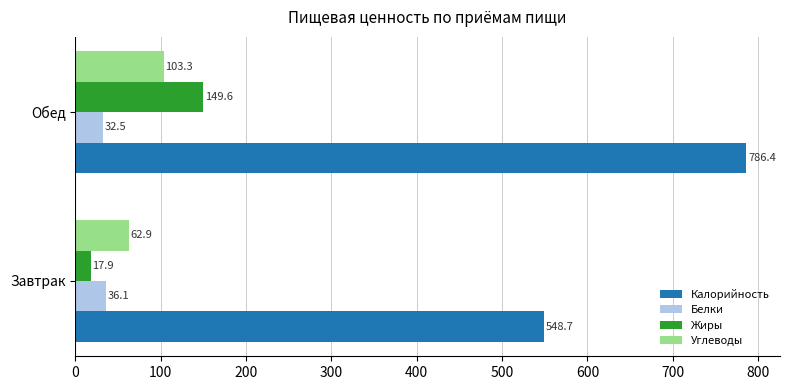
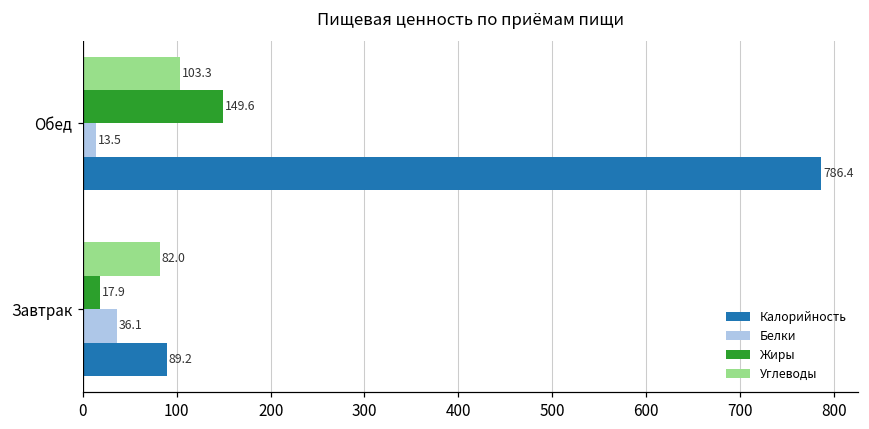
  {
    "Калорийность": {
      "Обед": 786.4,
-     "Завтрак": 548.7
+     "Завтрак": 89.2
    },
    "Белки": {
-     "Обед": 32.5,
+     "Обед": 13.5,
      "Завтрак": 36.1
    },
    "Жиры": {
      "Обед": 149.6,
      "Завтрак": 17.9
    },
    "Углеводы": {
      "Обед": 103.3,
-     "Завтрак": 62.9
+     "Завтрак": 82.0
    }
  }
